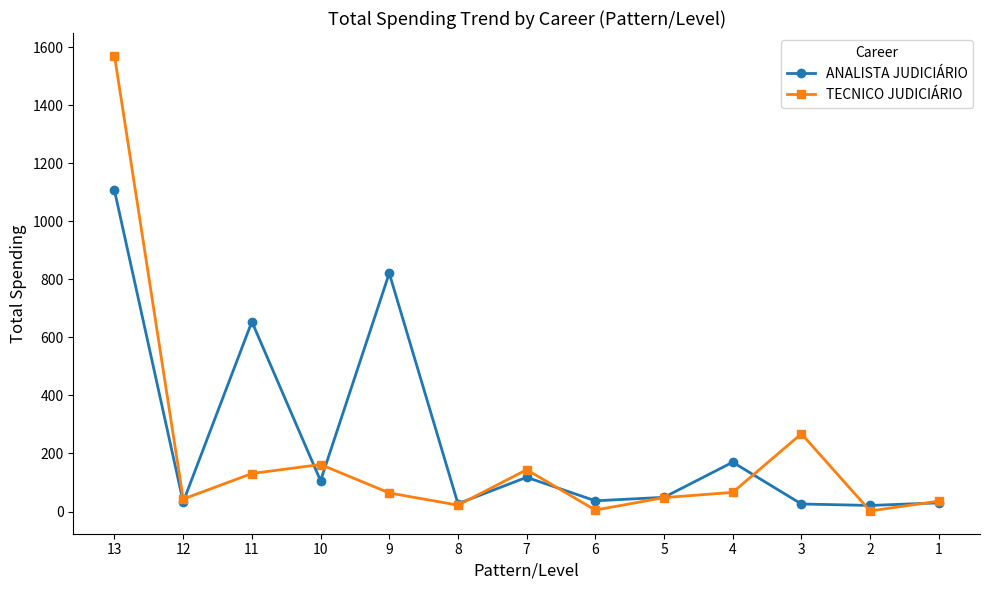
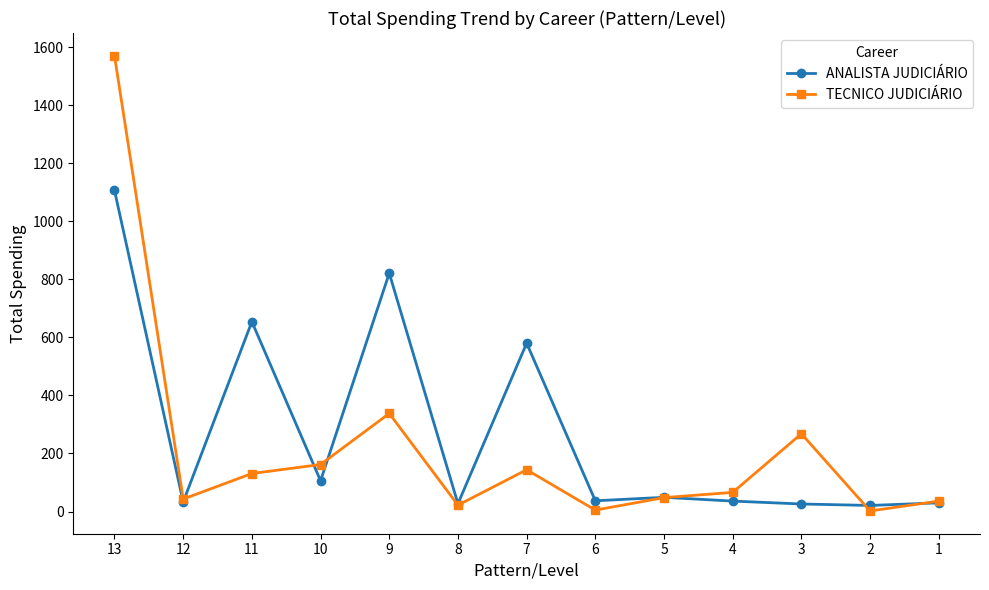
  {
    "ANALISTA JUDICIÁRIO": {
      "13": 1110,
      "12": 30,
      "11": 650,
      "10": 110,
      "9": 820,
-     "7": 120,
+     "7": 580,
      "6": 40,
-     "4": 170,
+     "4": 40,
      "3": 30,
      "2": 20
    },
    "TECNICO JUDICIÁRIO": {
      "13": 1570,
      "12": 40,
      "11": 130,
      "10": 160,
-     "9": 60,
+     "9": 340,
      "7": 140,
      "6": 10,
      "4": 70,
      "3": 270,
      "2": 0
    }
  }
